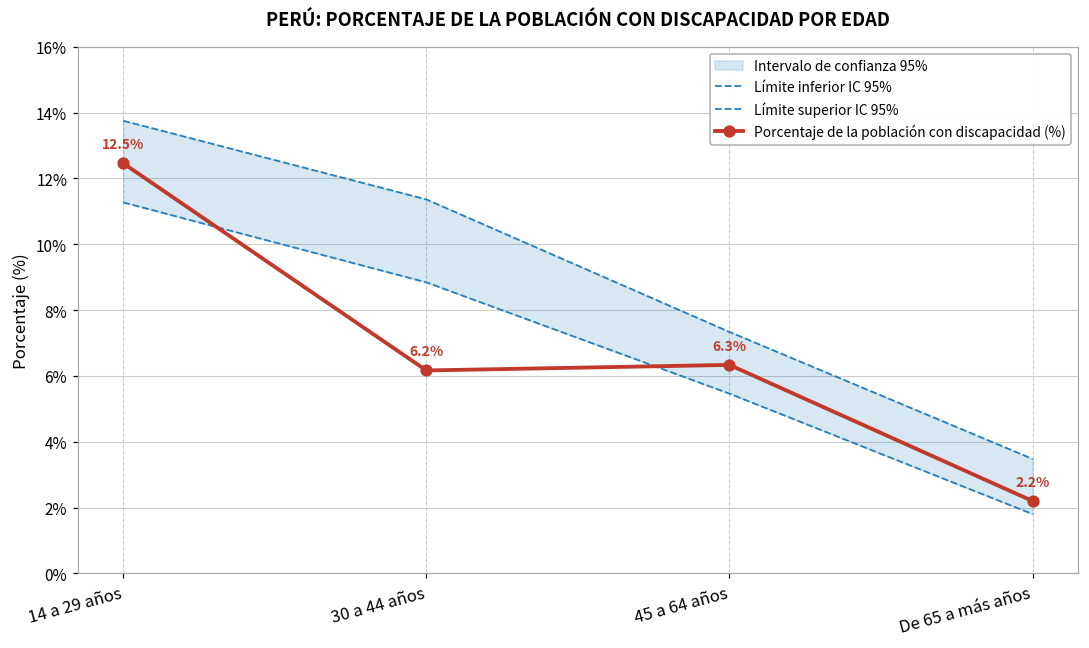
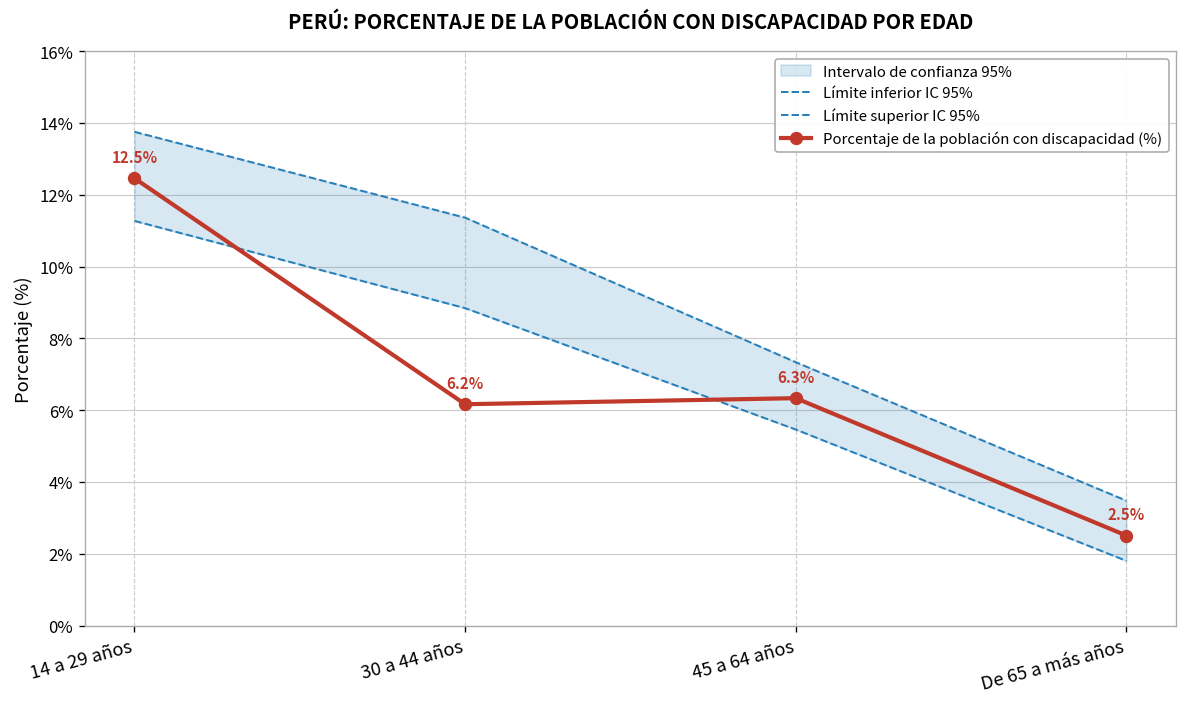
  {
    "Porcentaje de la población con discapacidad (%)": {
      "14 a 29 años": "12.5%",
      "30 a 44 años": "6.2%",
      "45 a 64 años": "6.3%",
-     "De 65 a más años": "2.2%"
+     "De 65 a más años": "2.5%"
    }
  }
